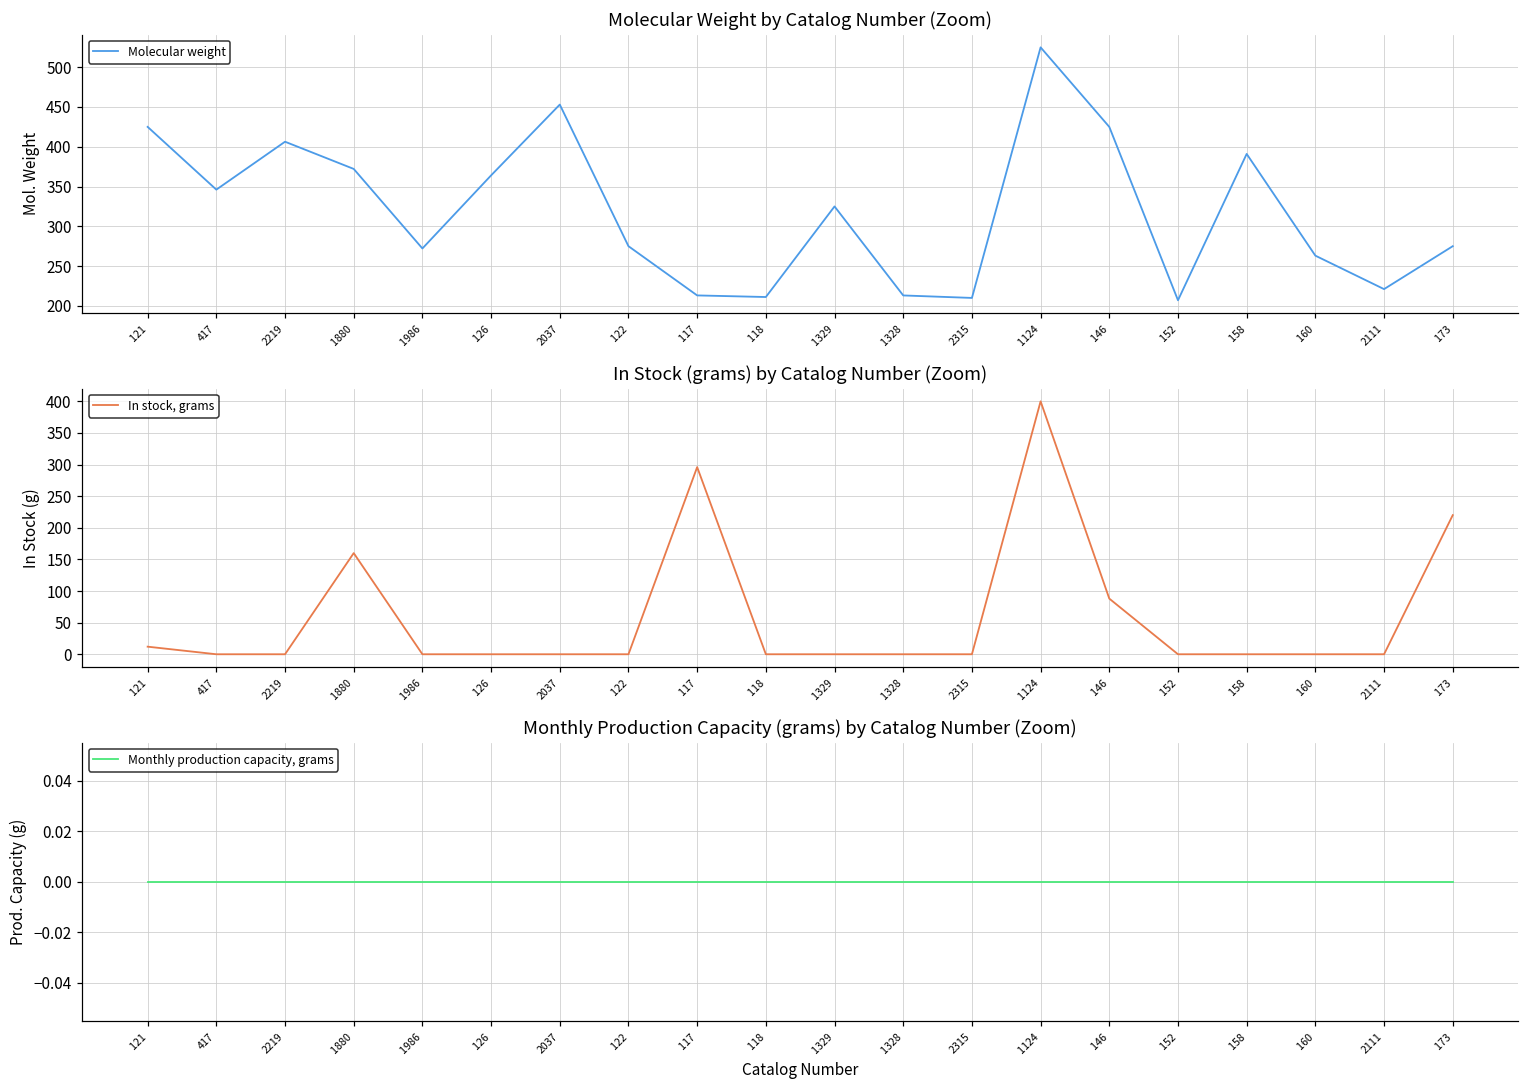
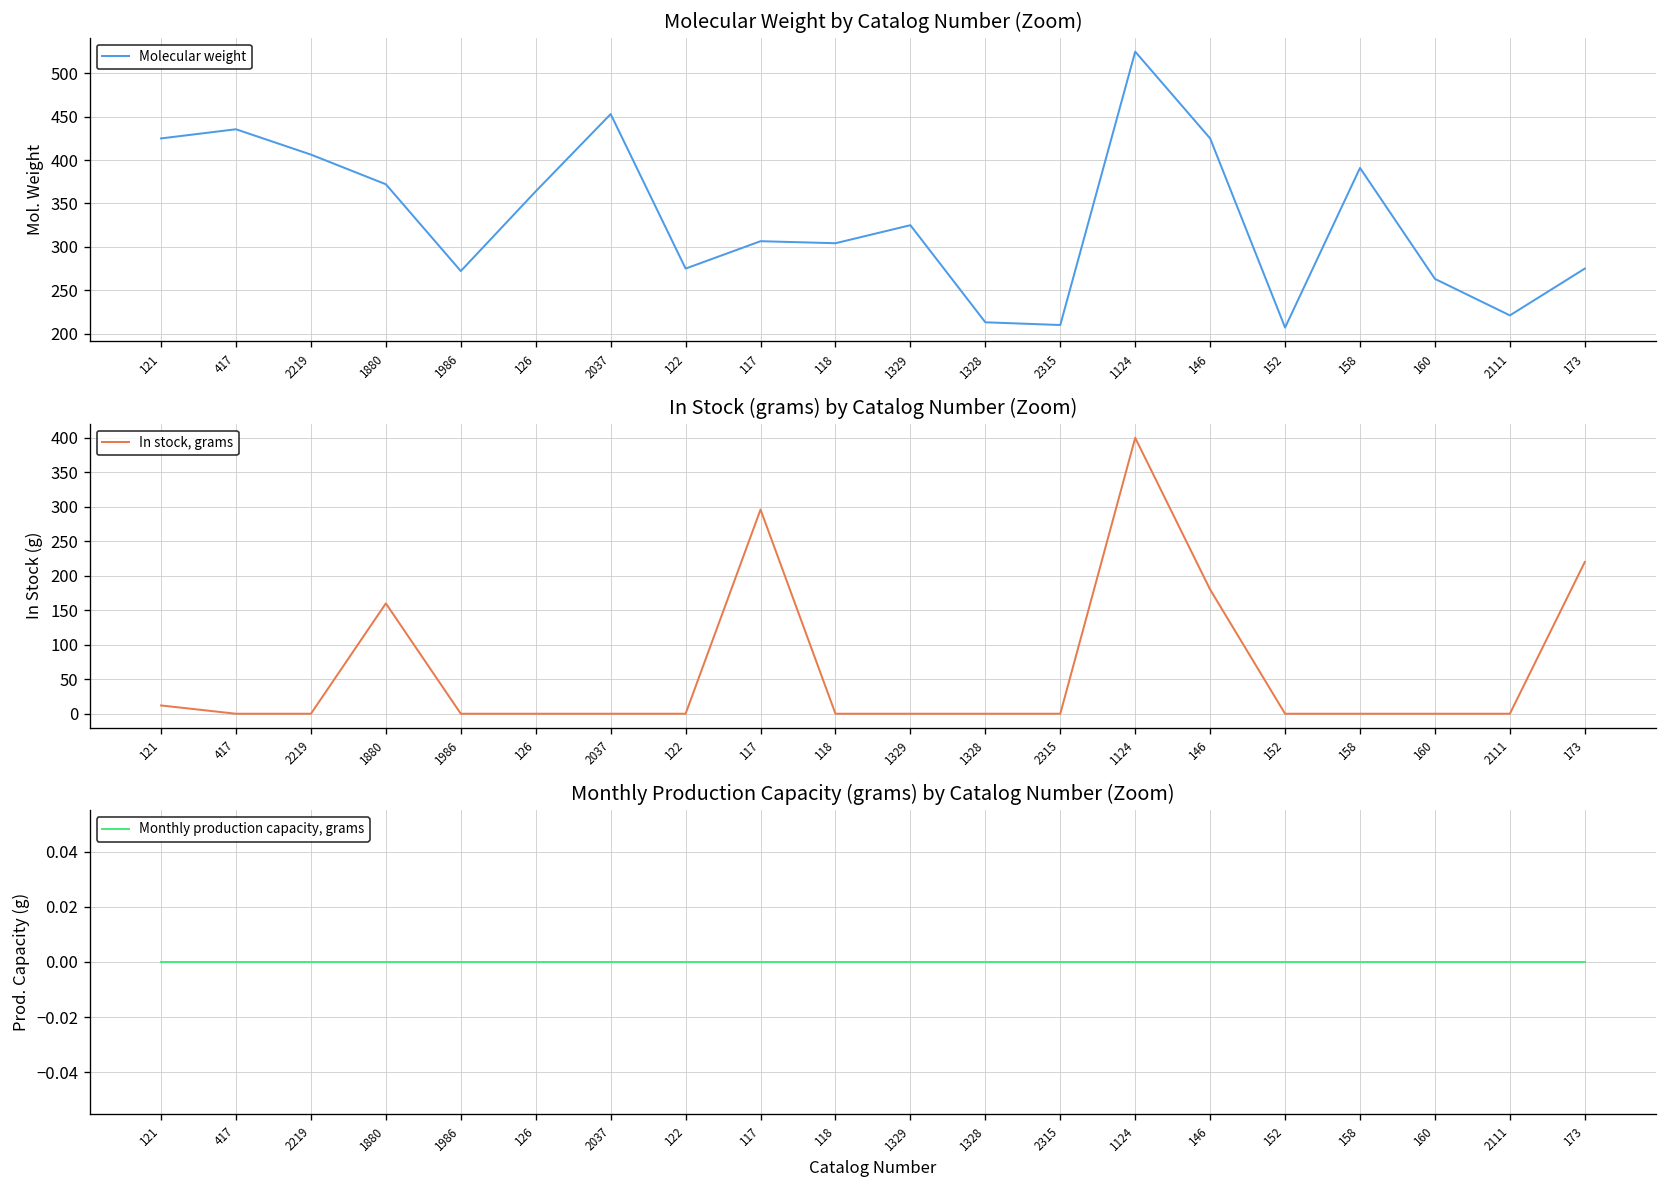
  {
    "Molecular Weight by Catalog Number (Zoom)": {
      "121": 420,
-     "417": 350,
+     "417": 440,
      "2219": 410,
      "1880": 370,
      "1986": 270,
      "126": 360,
      "2037": 450,
      "122": 270,
-     "117": 210,
-     "118": 210,
+     "117": 310,
+     "118": 300,
      "1329": 320,
      "1328": 210,
      "2315": 210,
      "1124": 530,
      "146": 420,
      "152": 210,
      "158": 390,
      "160": 260,
      "2111": 220,
      "173": 270
    },
    "In Stock (grams) by Catalog Number (Zoom)": {
      "121": 10,
      "417": 0,
      "2219": 0,
      "1880": 160,
      "1986": 0,
      "126": 0,
      "2037": 0,
      "122": 0,
      "117": 300,
      "118": 0,
      "1329": 0,
      "1328": 0,
      "2315": 0,
      "1124": 400,
-     "146": 90,
+     "146": 180,
      "152": 0,
      "158": 0,
      "160": 0,
      "2111": 0,
      "173": 220
    },
    "Monthly Production Capacity (grams) by Catalog Number (Zoom)": {
      "121": 0.000,
      "417": 0.000,
      "2219": 0.000,
      "1880": 0.000,
      "1986": 0.000,
      "126": 0.000,
      "2037": 0.000,
      "122": 0.000,
      "117": 0.000,
      "118": 0.000,
      "1329": 0.000,
      "1328": 0.000,
      "2315": 0.000,
      "1124": 0.000,
      "146": 0.000,
      "152": 0.000,
      "158": 0.000,
      "160": 0.000,
      "2111": 0.000,
      "173": 0.000
    }
  }
